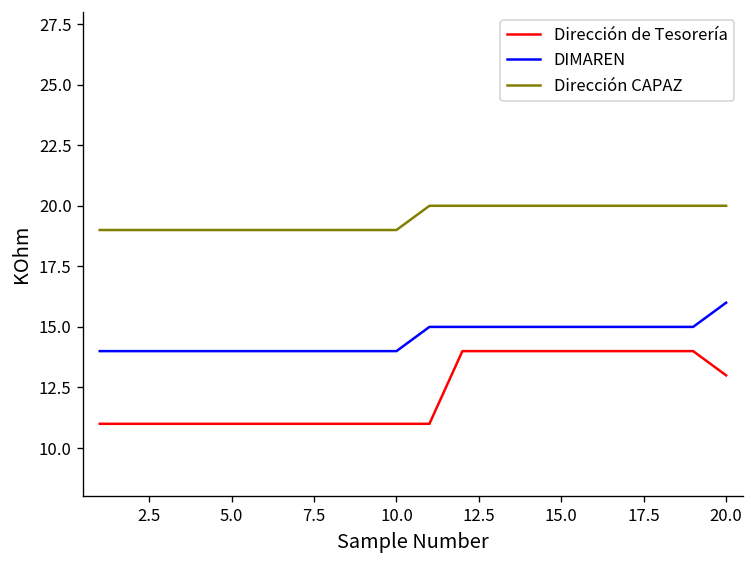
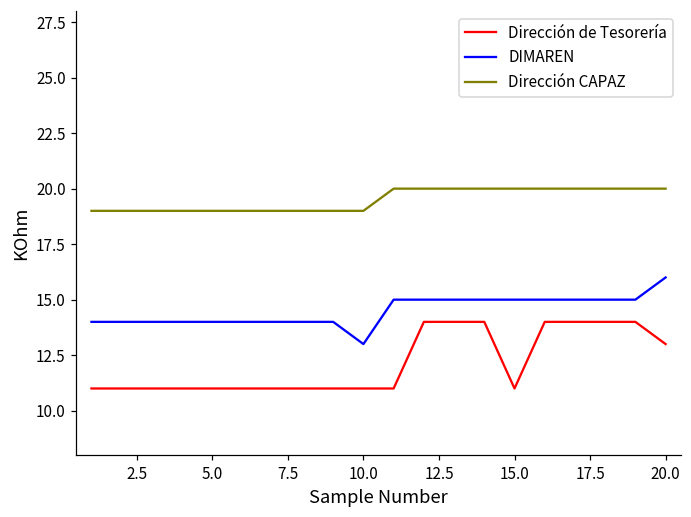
  {
    "Dirección de Tesorería": {
      "5.0": 11,
      "10.0": 11,
-     "15.0": 14,
+     "15.0": 11,
      "20.0": 13
    },
    "DIMAREN": {
      "5.0": 14,
-     "10.0": 14,
+     "10.0": 13,
      "15.0": 15,
      "20.0": 16
    },
    "Dirección CAPAZ": {
      "5.0": 19,
      "10.0": 19,
      "15.0": 20,
      "20.0": 20
    }
  }
